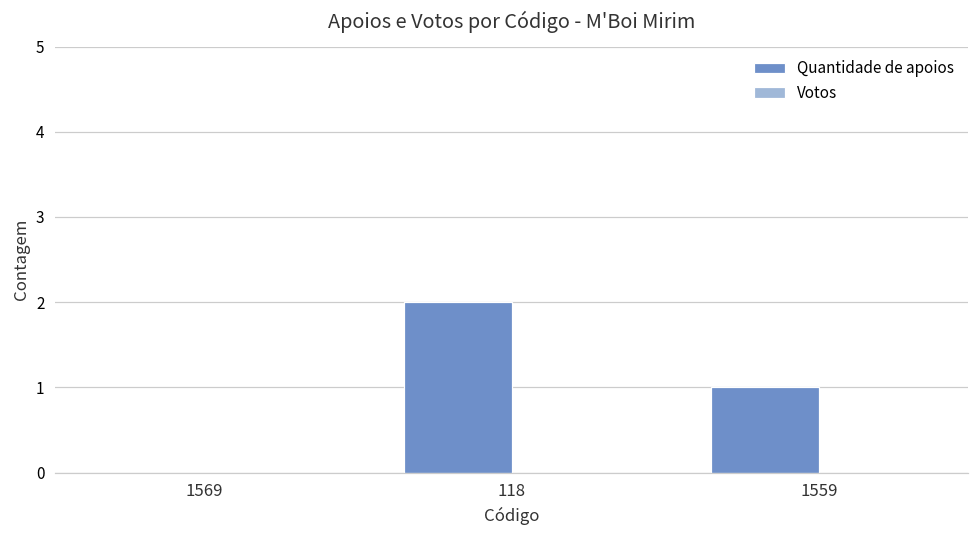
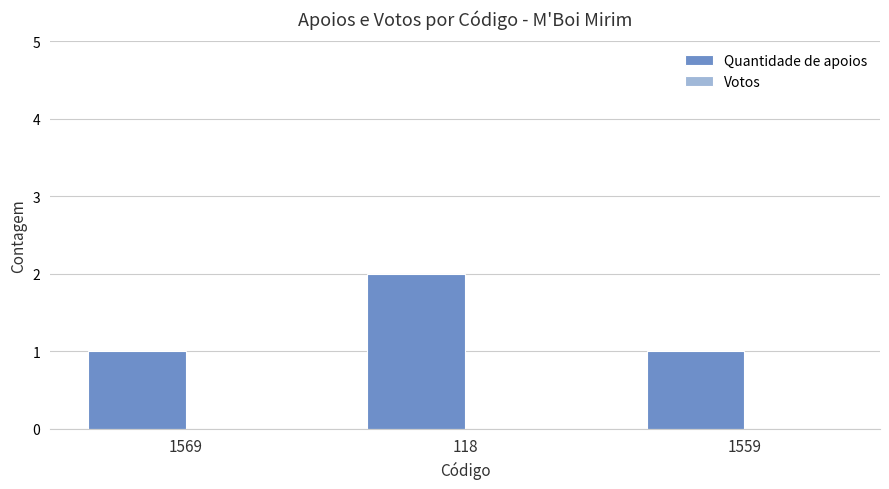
  {
    "Quantidade de apoios": {
-     "1569": 0,
+     "1569": 1,
      "118": 2,
      "1559": 1
    },
    "Votos": {
      "1569": 0,
      "118": 0,
      "1559": 0
    }
  }
